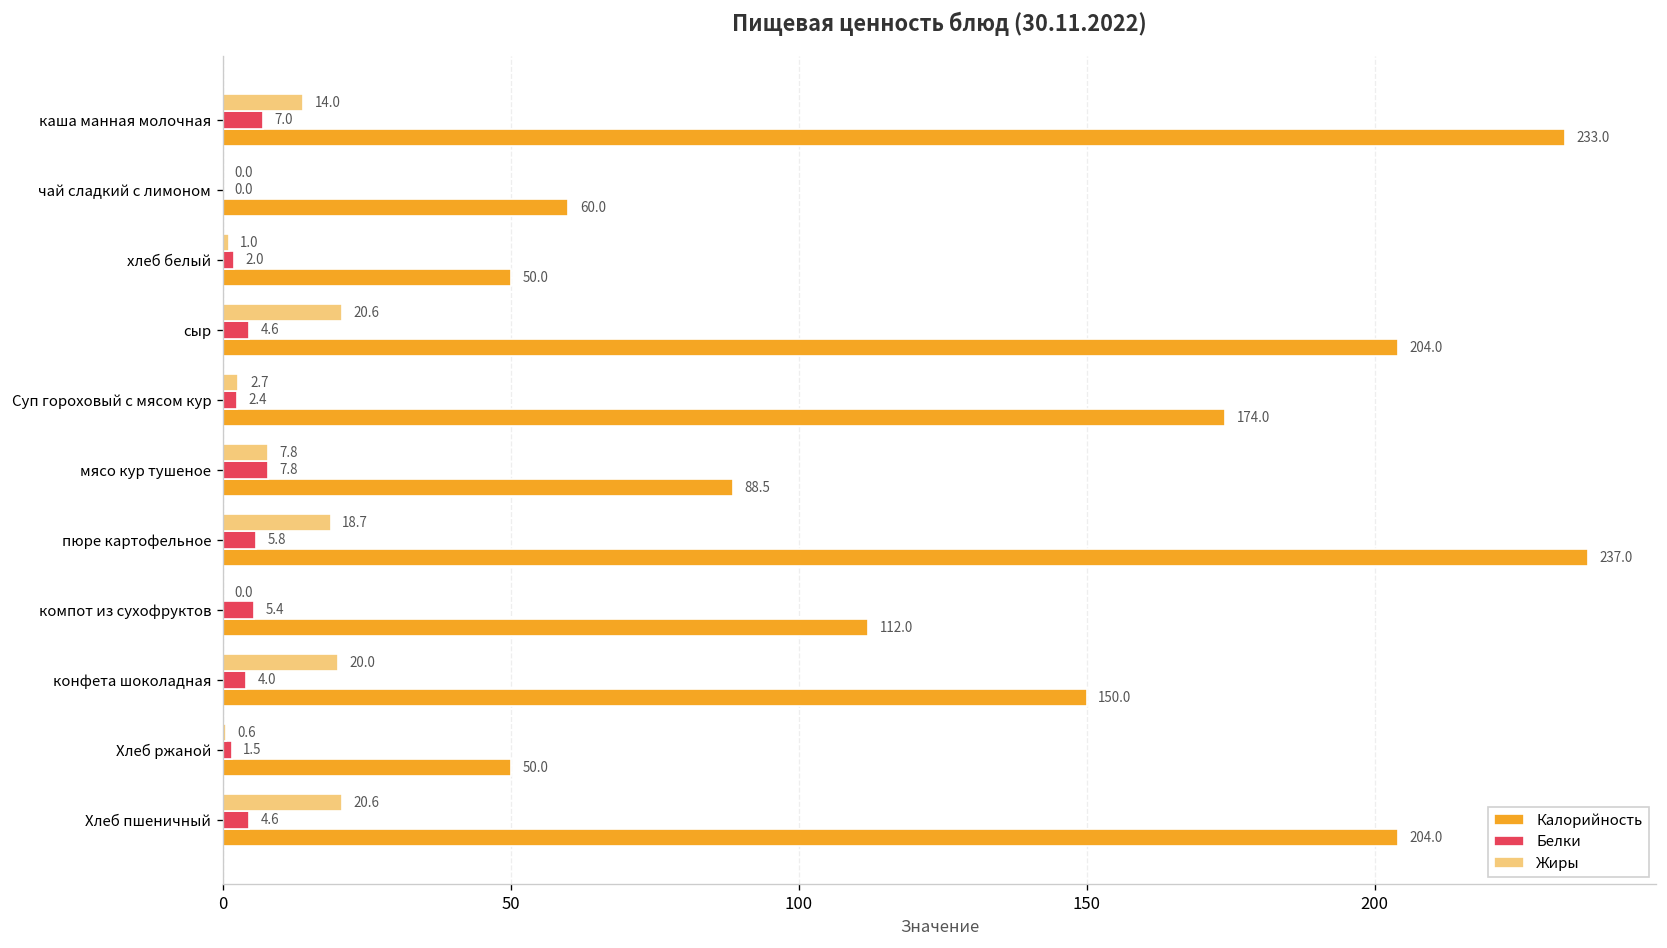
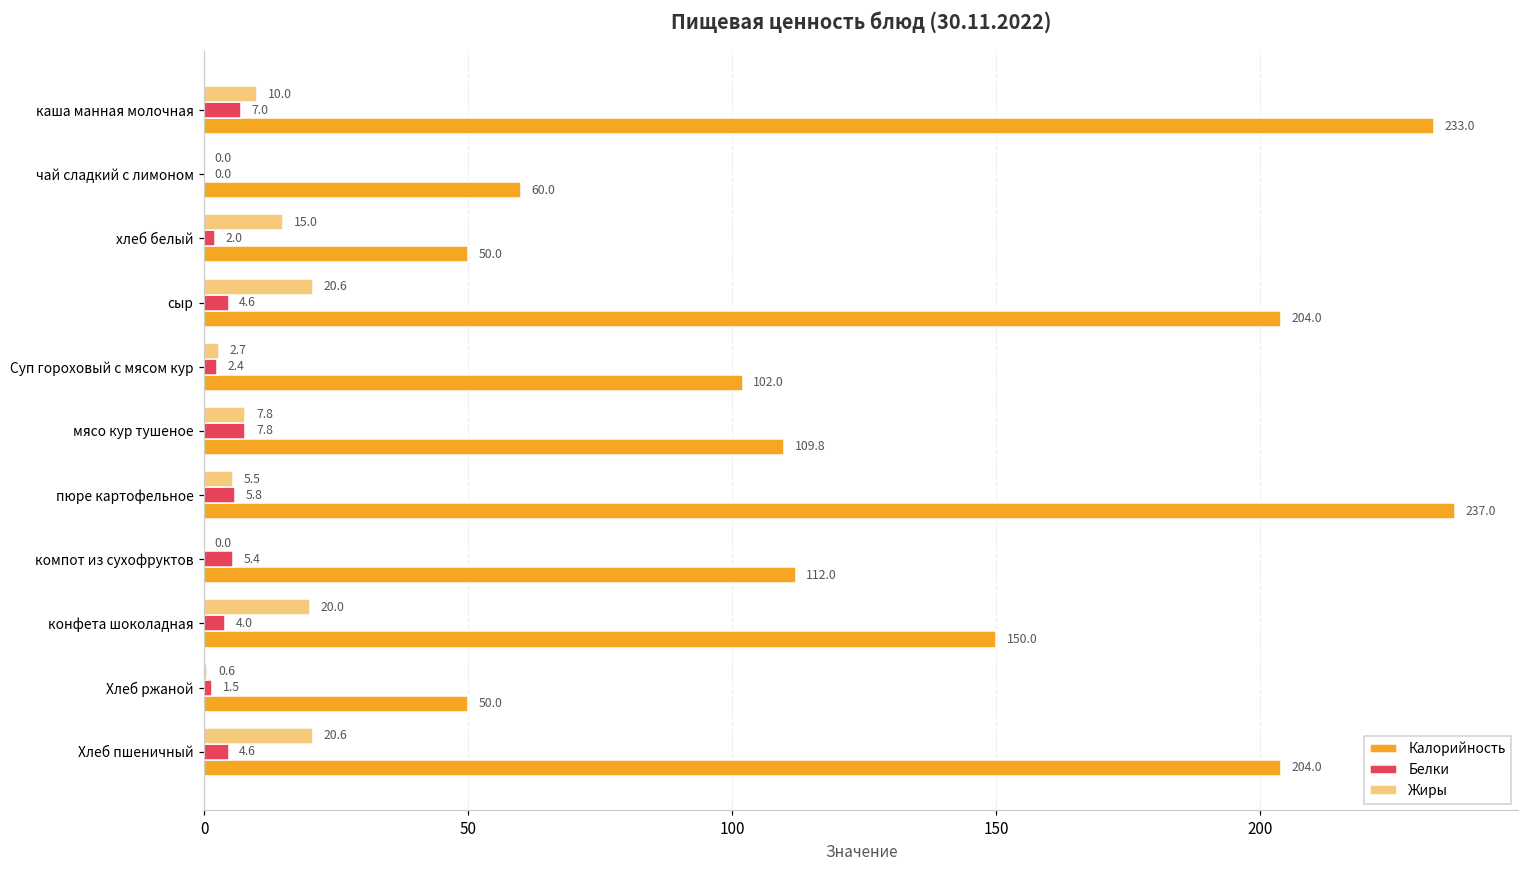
  {
    "Калорийность": {
      "каша манная молочная": 233.0,
      "чай сладкий с лимоном": 60.0,
      "хлеб белый": 50.0,
      "сыр": 204.0,
-     "Суп гороховый с мясом кур": 174.0,
-     "мясо кур тушеное": 88.5,
+     "Суп гороховый с мясом кур": 102.0,
+     "мясо кур тушеное": 109.8,
      "пюре картофельное": 237.0,
      "компот из сухофруктов": 112.0,
      "конфета шоколадная": 150.0,
      "Хлеб ржаной": 50.0,
      "Хлеб пшеничный": 204.0
    },
    "Белки": {
      "каша манная молочная": 7.0,
      "чай сладкий с лимоном": 0.0,
      "хлеб белый": 2.0,
      "сыр": 4.6,
      "Суп гороховый с мясом кур": 2.4,
      "мясо кур тушеное": 7.8,
      "пюре картофельное": 5.8,
      "компот из сухофруктов": 5.4,
      "конфета шоколадная": 4.0,
      "Хлеб ржаной": 1.5,
      "Хлеб пшеничный": 4.6
    },
    "Жиры": {
-     "каша манная молочная": 14.0,
+     "каша манная молочная": 10.0,
      "чай сладкий с лимоном": 0.0,
-     "хлеб белый": 1.0,
+     "хлеб белый": 15.0,
      "сыр": 20.6,
      "Суп гороховый с мясом кур": 2.7,
      "мясо кур тушеное": 7.8,
-     "пюре картофельное": 18.7,
+     "пюре картофельное": 5.5,
      "компот из сухофруктов": 0.0,
      "конфета шоколадная": 20.0,
      "Хлеб ржаной": 0.6,
      "Хлеб пшеничный": 20.6
    }
  }
